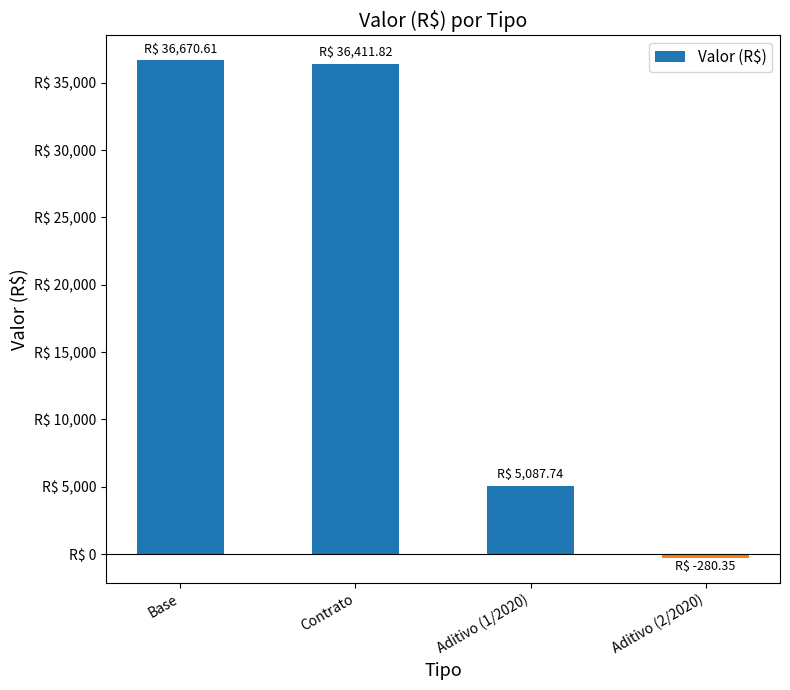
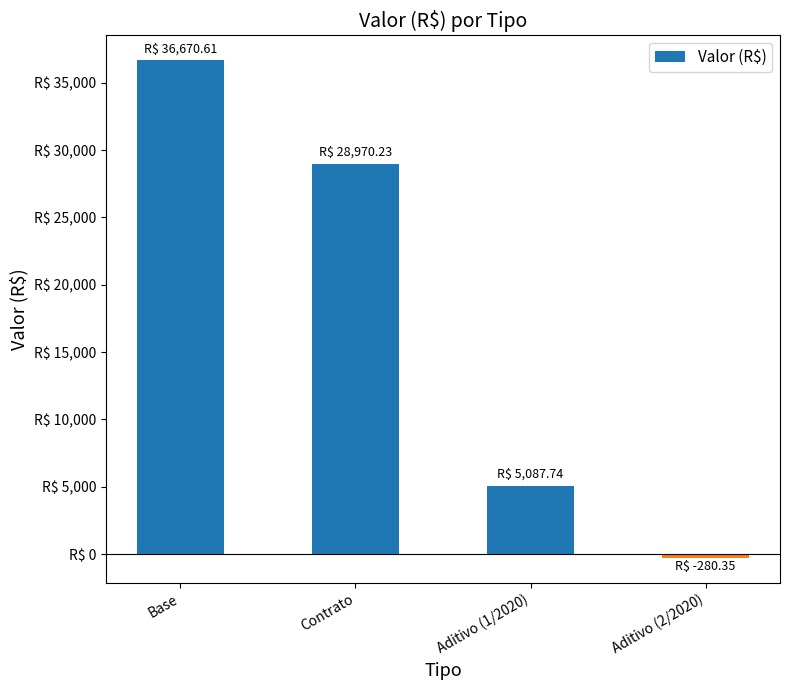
  {
    "Base": "36,670.61",
-   "Contrato": "36,411.82",
+   "Contrato": "28,970.23",
    "Aditivo (1/2020)": "5,087.74",
    "Aditivo (2/2020)": "-280.35"
  }
